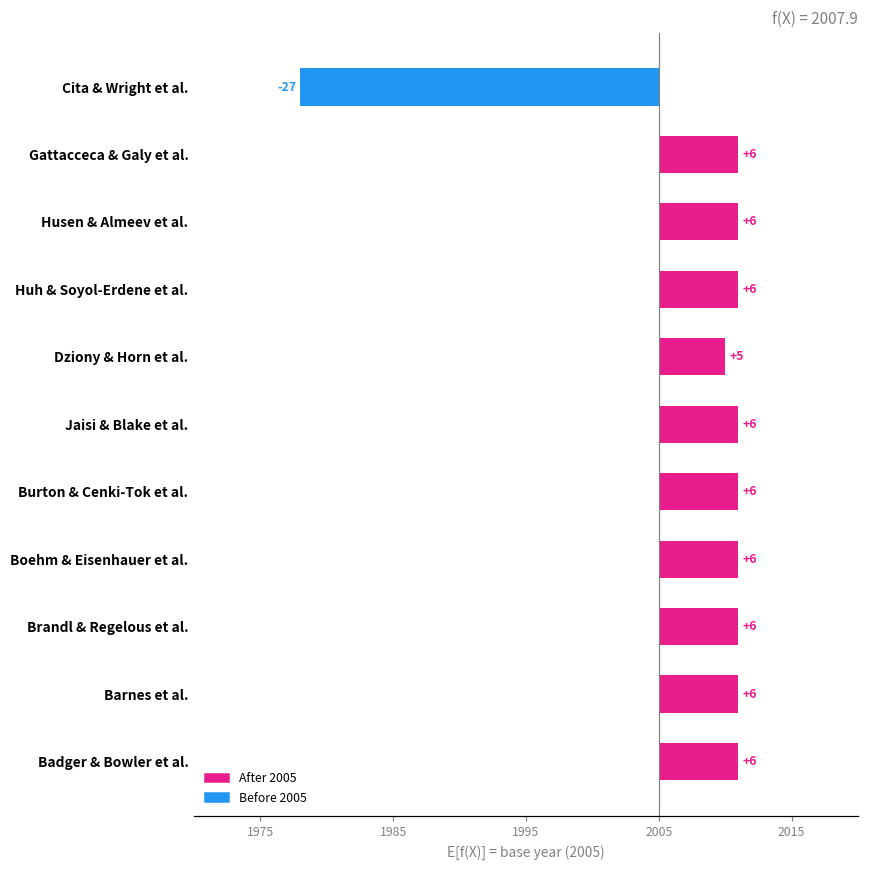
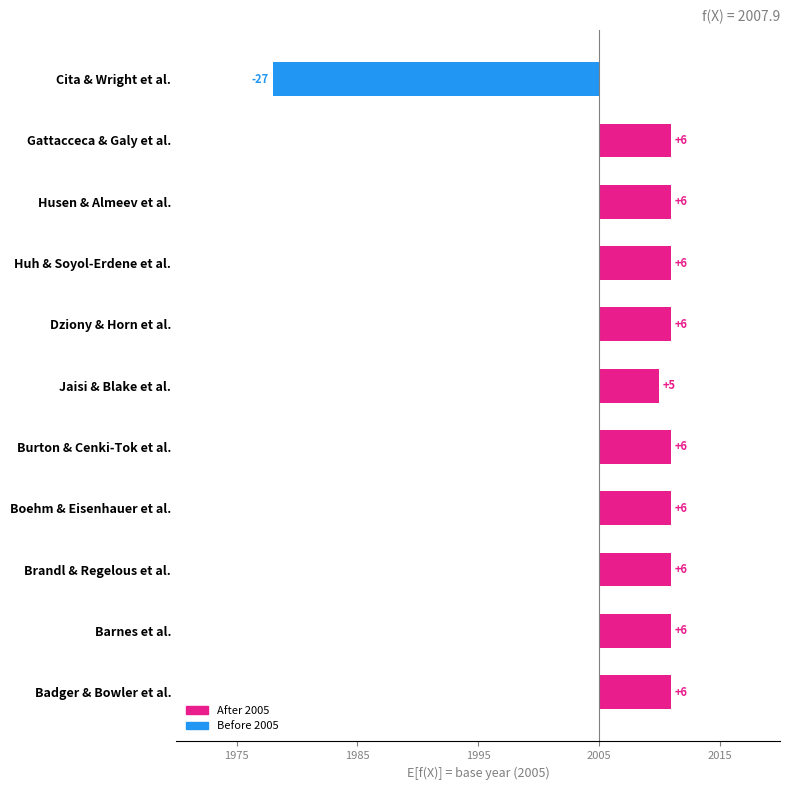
  {
    "Cita & Wright et al.": "-27",
    "Gattacceca & Galy et al.": "+6",
    "Husen & Almeev et al.": "+6",
    "Huh & Soyol-Erdene et al.": "+6",
-   "Dziony & Horn et al.": "+5",
-   "Jaisi & Blake et al.": "+6",
+   "Dziony & Horn et al.": "+6",
+   "Jaisi & Blake et al.": "+5",
    "Burton & Cenki-Tok et al.": "+6",
    "Boehm & Eisenhauer et al.": "+6",
    "Brandl & Regelous et al.": "+6",
    "Barnes et al.": "+6",
    "Badger & Bowler et al.": "+6"
  }
